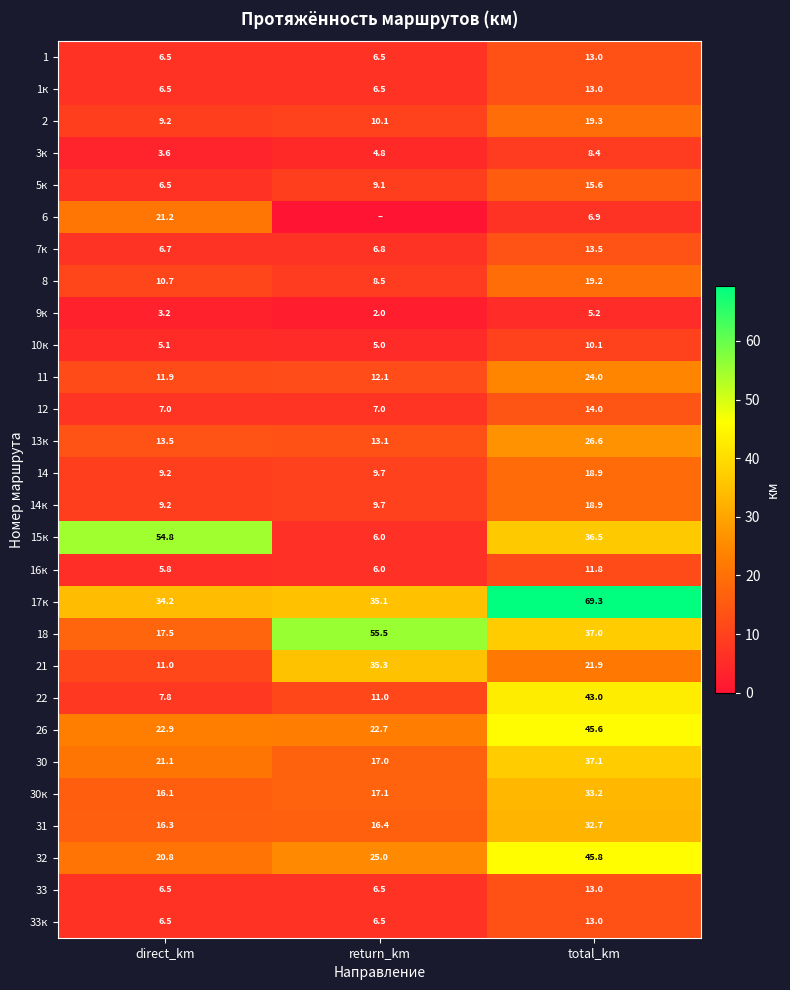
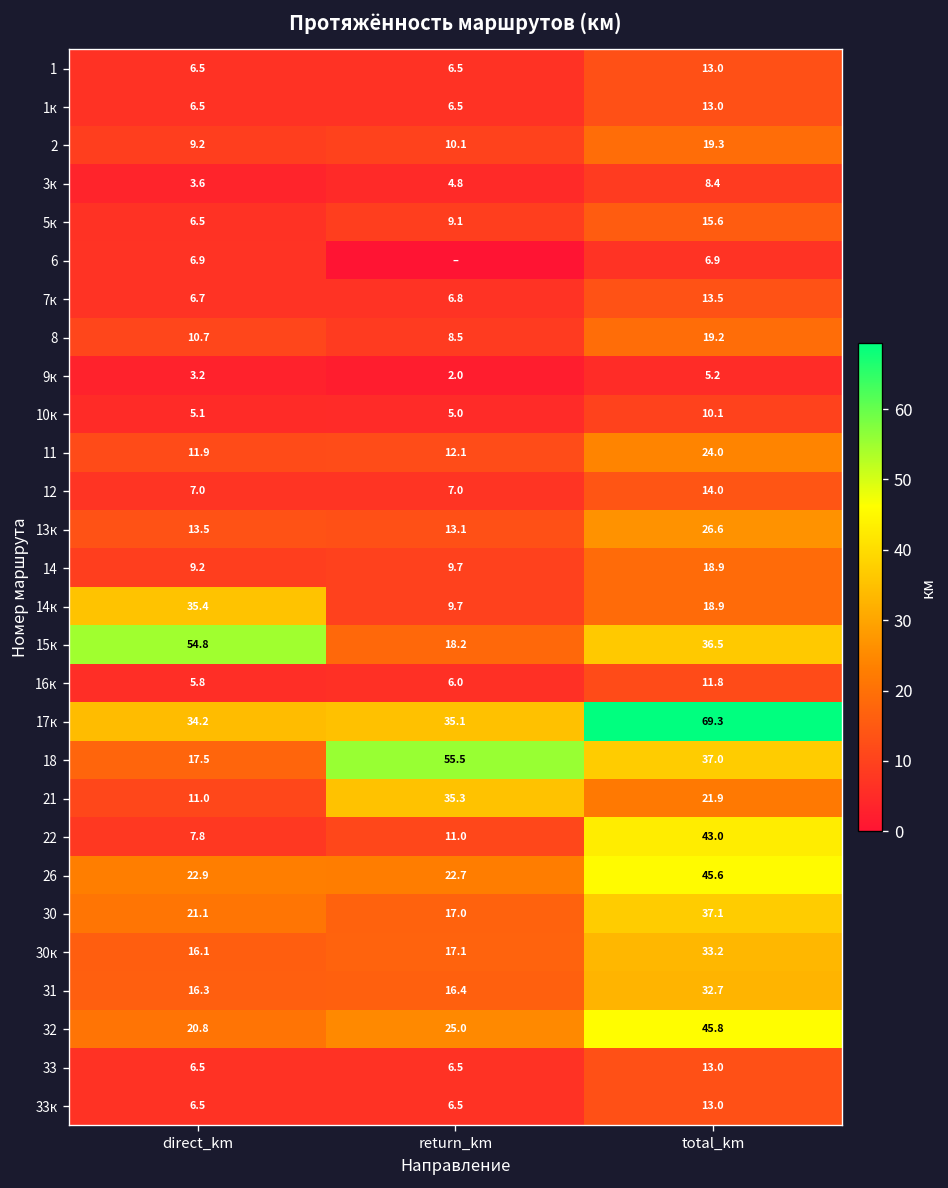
  {
    "1": {
      "direct_km": 6.5,
      "return_km": 6.5,
      "total_km": 13.0
    },
    "1к": {
      "direct_km": 6.5,
      "return_km": 6.5,
      "total_km": 13.0
    },
    "2": {
      "direct_km": 9.2,
      "return_km": 10.1,
      "total_km": 19.3
    },
    "3к": {
      "direct_km": 3.6,
      "return_km": 4.8,
      "total_km": 8.4
    },
    "5к": {
      "direct_km": 6.5,
      "return_km": 9.1,
      "total_km": 15.6
    },
    "6": {
-     "direct_km": 21.2,
+     "direct_km": 6.9,
      "total_km": 6.9
    },
    "7к": {
      "direct_km": 6.7,
      "return_km": 6.8,
      "total_km": 13.5
    },
    "8": {
      "direct_km": 10.7,
      "return_km": 8.5,
      "total_km": 19.2
    },
    "9к": {
      "direct_km": 3.2,
      "return_km": 2.0,
      "total_km": 5.2
    },
    "10к": {
      "direct_km": 5.1,
      "return_km": 5.0,
      "total_km": 10.1
    },
    "11": {
      "direct_km": 11.9,
      "return_km": 12.1,
      "total_km": 24.0
    },
    "12": {
      "direct_km": 7.0,
      "return_km": 7.0,
      "total_km": 14.0
    },
    "13к": {
      "direct_km": 13.5,
      "return_km": 13.1,
      "total_km": 26.6
    },
    "14": {
      "direct_km": 9.2,
      "return_km": 9.7,
      "total_km": 18.9
    },
    "14к": {
-     "direct_km": 9.2,
+     "direct_km": 35.4,
      "return_km": 9.7,
      "total_km": 18.9
    },
    "15к": {
      "direct_km": 54.8,
-     "return_km": 6.0,
+     "return_km": 18.2,
      "total_km": 36.5
    },
    "16к": {
      "direct_km": 5.8,
      "return_km": 6.0,
      "total_km": 11.8
    },
    "17к": {
      "direct_km": 34.2,
      "return_km": 35.1,
      "total_km": 69.3
    },
    "18": {
      "direct_km": 17.5,
      "return_km": 55.5,
      "total_km": 37.0
    },
    "21": {
      "direct_km": 11.0,
      "return_km": 35.3,
      "total_km": 21.9
    },
    "22": {
      "direct_km": 7.8,
      "return_km": 11.0,
      "total_km": 43.0
    },
    "26": {
      "direct_km": 22.9,
      "return_km": 22.7,
      "total_km": 45.6
    },
    "30": {
      "direct_km": 21.1,
      "return_km": 17.0,
      "total_km": 37.1
    },
    "30к": {
      "direct_km": 16.1,
      "return_km": 17.1,
      "total_km": 33.2
    },
    "31": {
      "direct_km": 16.3,
      "return_km": 16.4,
      "total_km": 32.7
    },
    "32": {
      "direct_km": 20.8,
      "return_km": 25.0,
      "total_km": 45.8
    },
    "33": {
      "direct_km": 6.5,
      "return_km": 6.5,
      "total_km": 13.0
    },
    "33к": {
      "direct_km": 6.5,
      "return_km": 6.5,
      "total_km": 13.0
    }
  }
